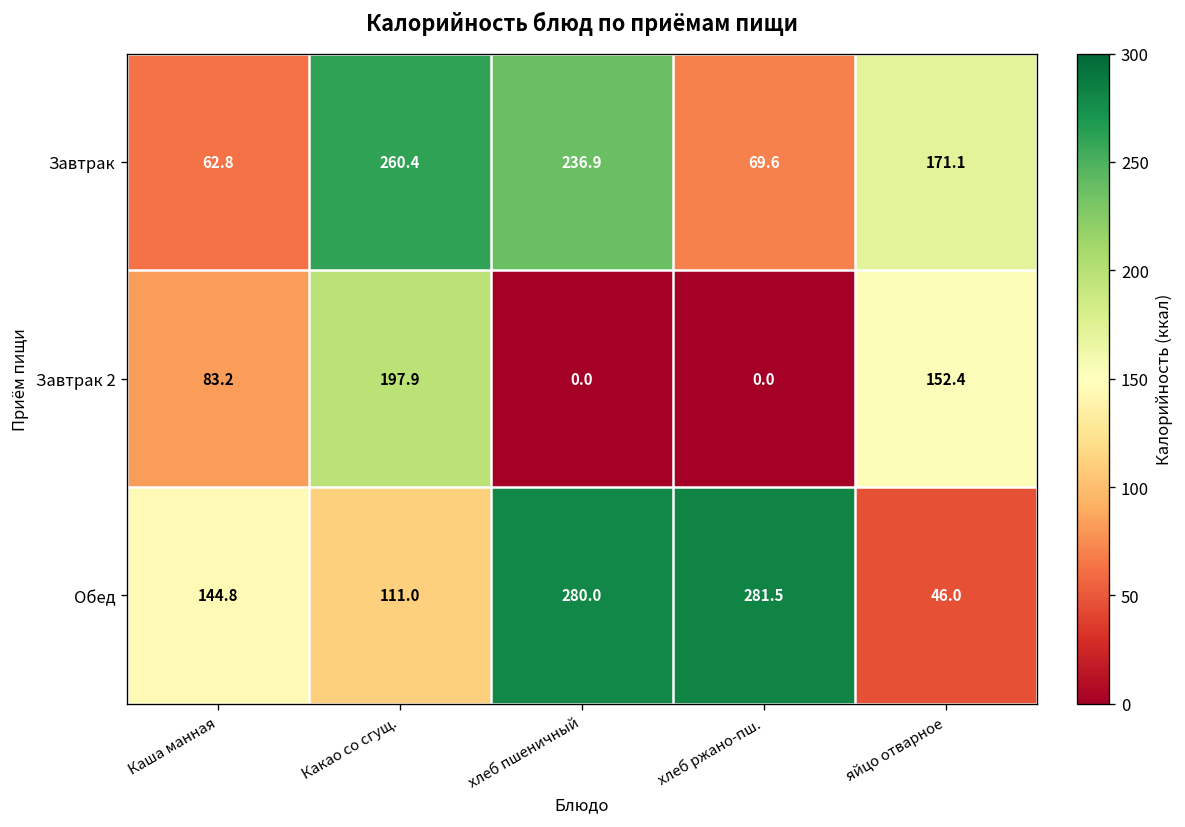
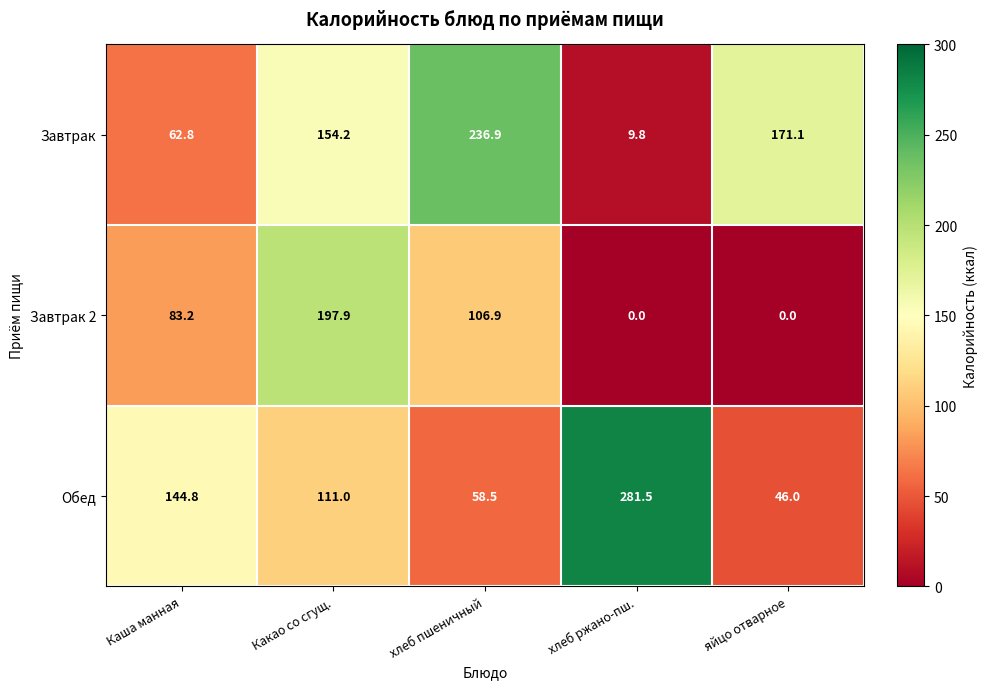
  {
    "Завтрак": {
      "Каша манная": 62.8,
-     "Какао со сгущ.": 260.4,
+     "Какао со сгущ.": 154.2,
      "хлеб пшеничный": 236.9,
-     "хлеб ржано-пш.": 69.6,
+     "хлеб ржано-пш.": 9.8,
      "яйцо отварное": 171.1
    },
    "Завтрак 2": {
      "Каша манная": 83.2,
      "Какао со сгущ.": 197.9,
-     "хлеб пшеничный": 0.0,
+     "хлеб пшеничный": 106.9,
      "хлеб ржано-пш.": 0.0,
-     "яйцо отварное": 152.4
+     "яйцо отварное": 0.0
    },
    "Обед": {
      "Каша манная": 144.8,
      "Какао со сгущ.": 111.0,
-     "хлеб пшеничный": 280.0,
+     "хлеб пшеничный": 58.5,
      "хлеб ржано-пш.": 281.5,
      "яйцо отварное": 46.0
    }
  }
